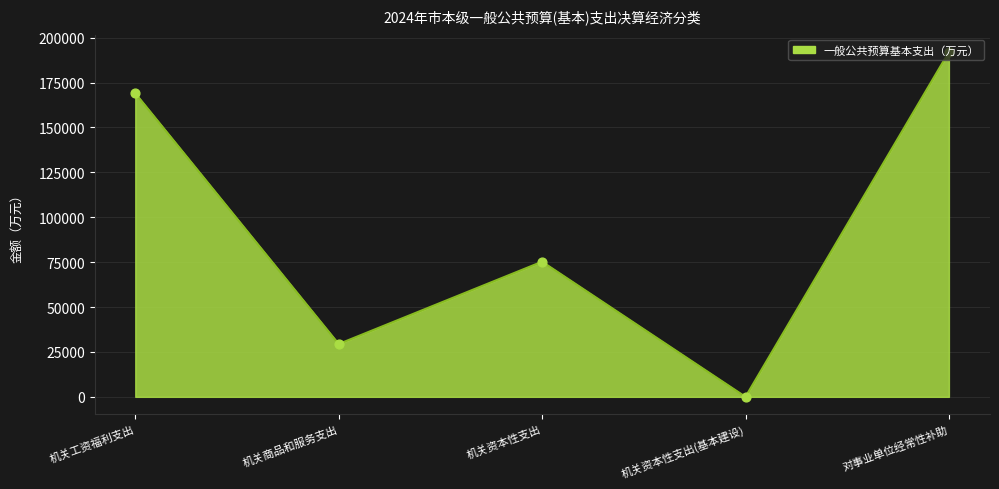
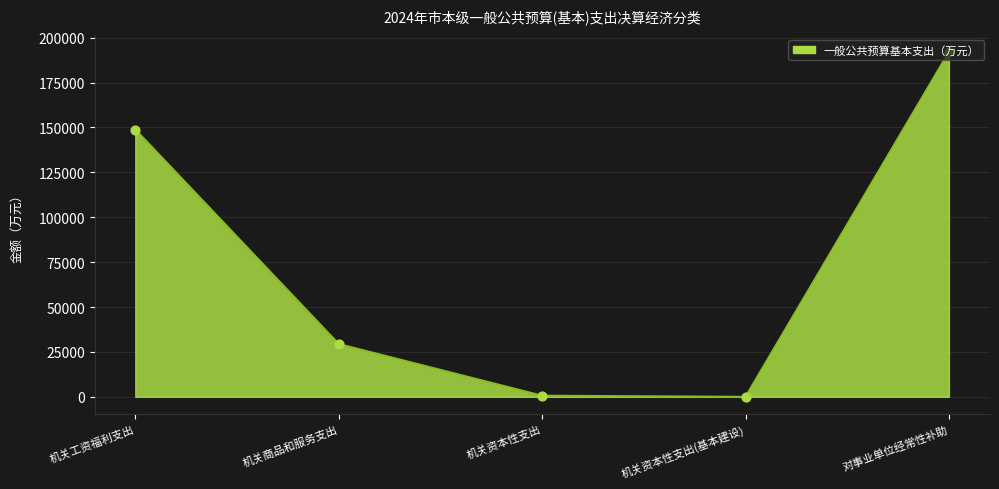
  {
-   "机关工资福利支出": 169000,
+   "机关工资福利支出": 149000,
    "机关商品和服务支出": 29000,
-   "机关资本性支出": 75000,
+   "机关资本性支出": 1000,
    "机关资本性支出(基本建设)": 0
  }
